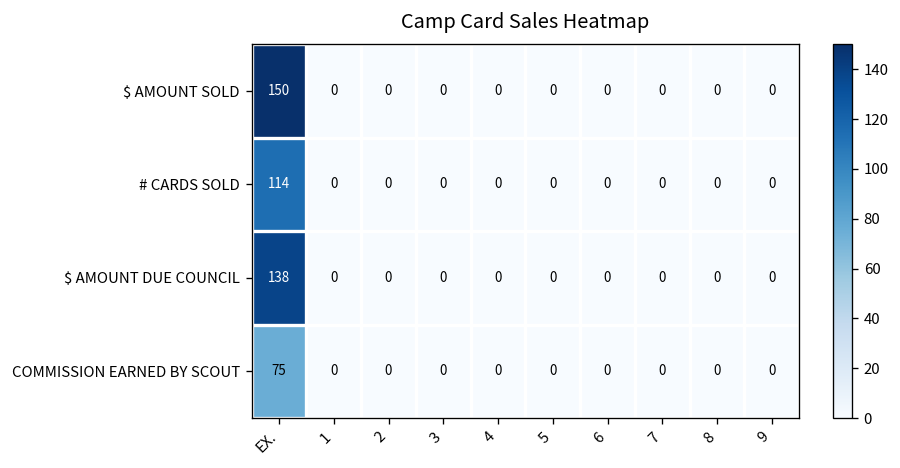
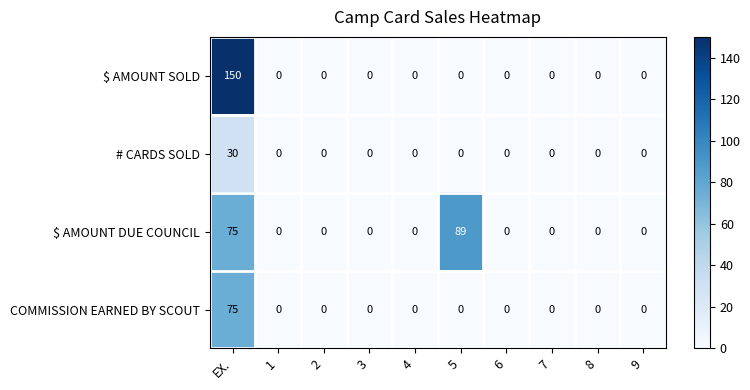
  {
    "$ AMOUNT SOLD": {
      "EX.": 150,
      "1": 0,
      "2": 0,
      "3": 0,
      "4": 0,
      "5": 0,
      "6": 0,
      "7": 0,
      "8": 0,
      "9": 0
    },
    "# CARDS SOLD": {
-     "EX.": 114,
+     "EX.": 30,
      "1": 0,
      "2": 0,
      "3": 0,
      "4": 0,
      "5": 0,
      "6": 0,
      "7": 0,
      "8": 0,
      "9": 0
    },
    "$ AMOUNT DUE COUNCIL": {
-     "EX.": 138,
+     "EX.": 75,
      "1": 0,
      "2": 0,
      "3": 0,
      "4": 0,
-     "5": 0,
+     "5": 89,
      "6": 0,
      "7": 0,
      "8": 0,
      "9": 0
    },
    "COMMISSION EARNED BY SCOUT": {
      "EX.": 75,
      "1": 0,
      "2": 0,
      "3": 0,
      "4": 0,
      "5": 0,
      "6": 0,
      "7": 0,
      "8": 0,
      "9": 0
    }
  }
